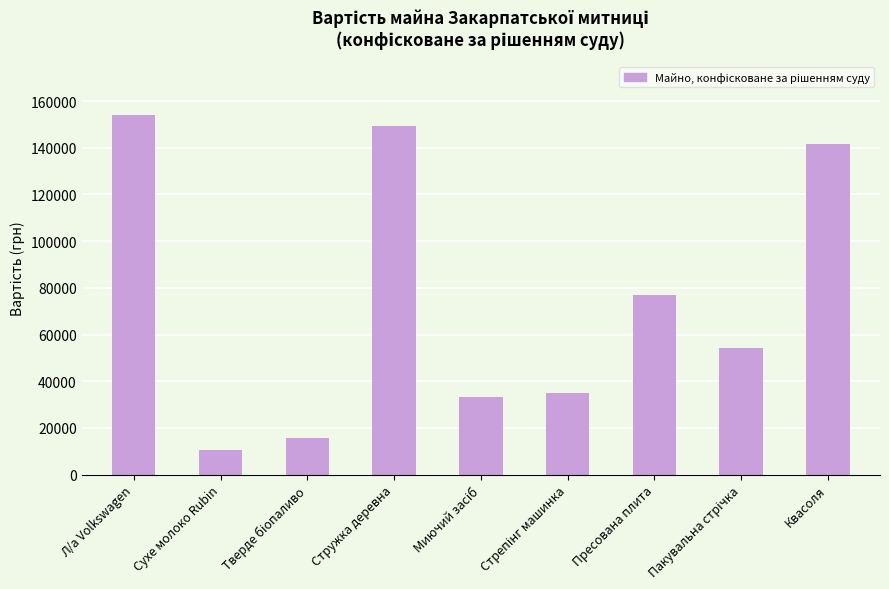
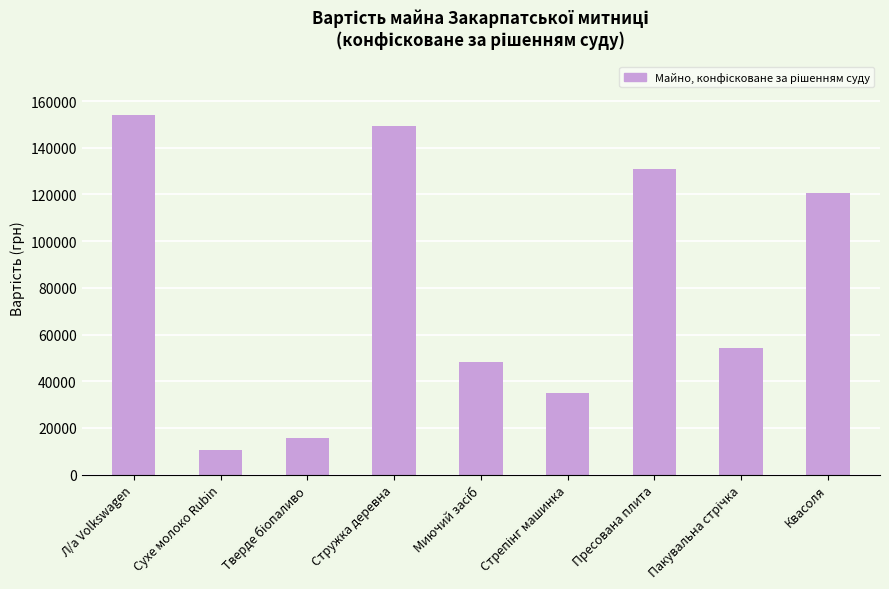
  {
    "Л/а Volkswagen": 154000,
    "Сухе молоко Rubin": 10000,
    "Тверде біопаливо": 16000,
    "Стружка деревна": 149000,
-   "Миючий засіб": 33000,
+   "Миючий засіб": 48000,
    "Стрепінг машинка": 35000,
-   "Пресована плита": 77000,
+   "Пресована плита": 131000,
    "Пакувальна стрічка": 54000,
-   "Квасоля": 142000
+   "Квасоля": 121000
  }
